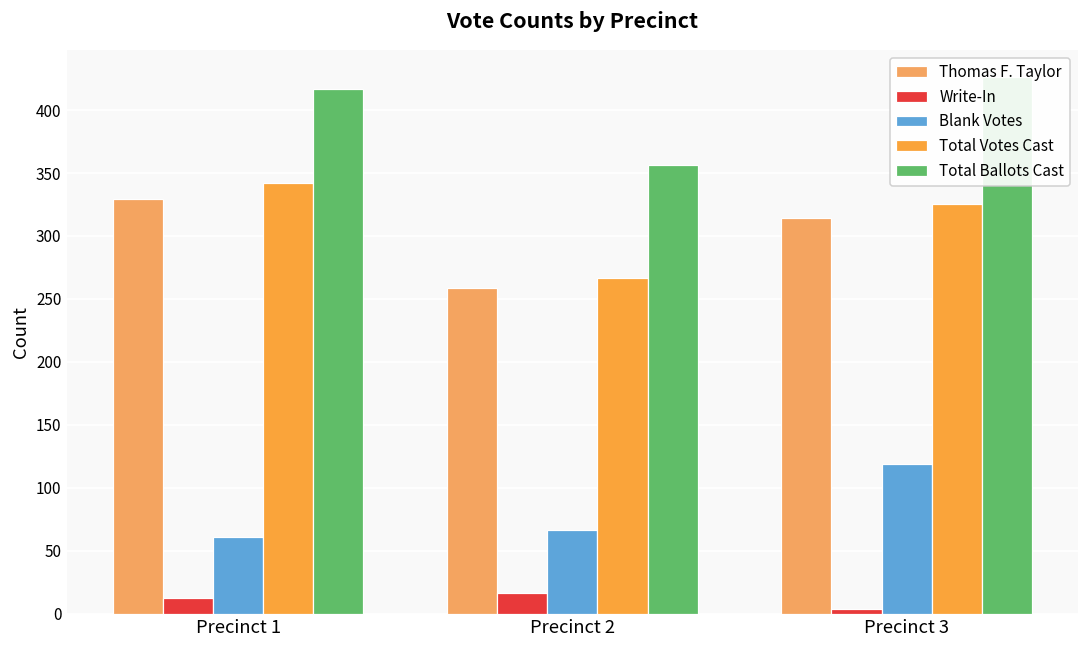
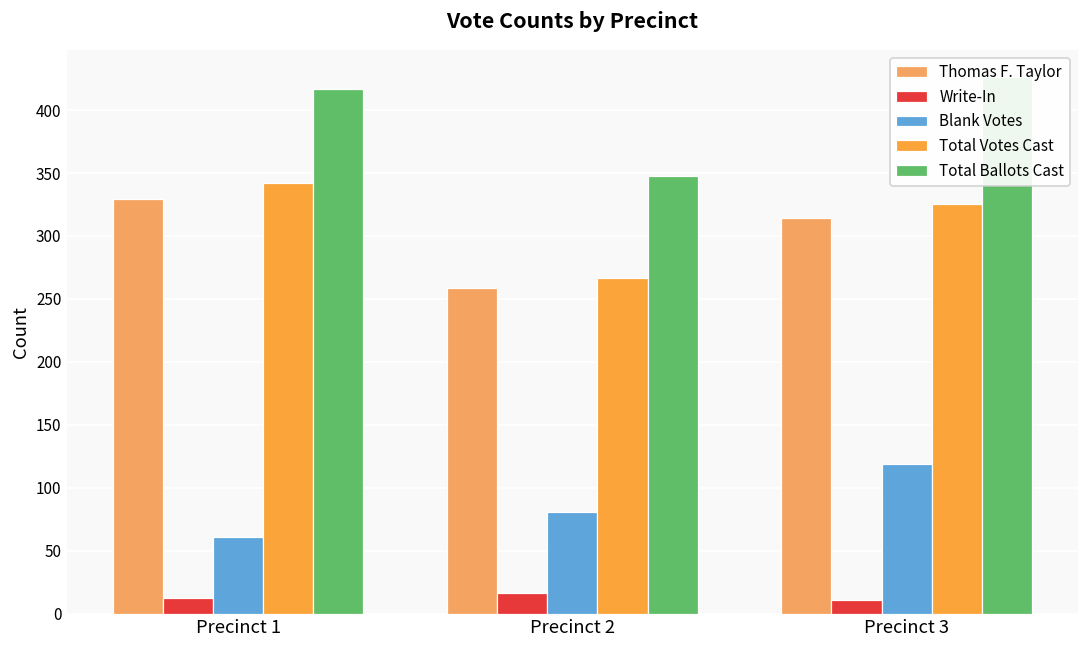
  {
    "Write-In": {
      "Precinct 1": 13,
      "Precinct 2": 17,
-     "Precinct 3": 4
+     "Precinct 3": 11
    },
    "Blank Votes": {
      "Precinct 1": 61,
-     "Precinct 2": 67,
+     "Precinct 2": 81,
      "Precinct 3": 119
    },
    "Total Ballots Cast": {
      "Precinct 1": 417,
-     "Precinct 2": 356
+     "Precinct 2": 348
    }
  }
